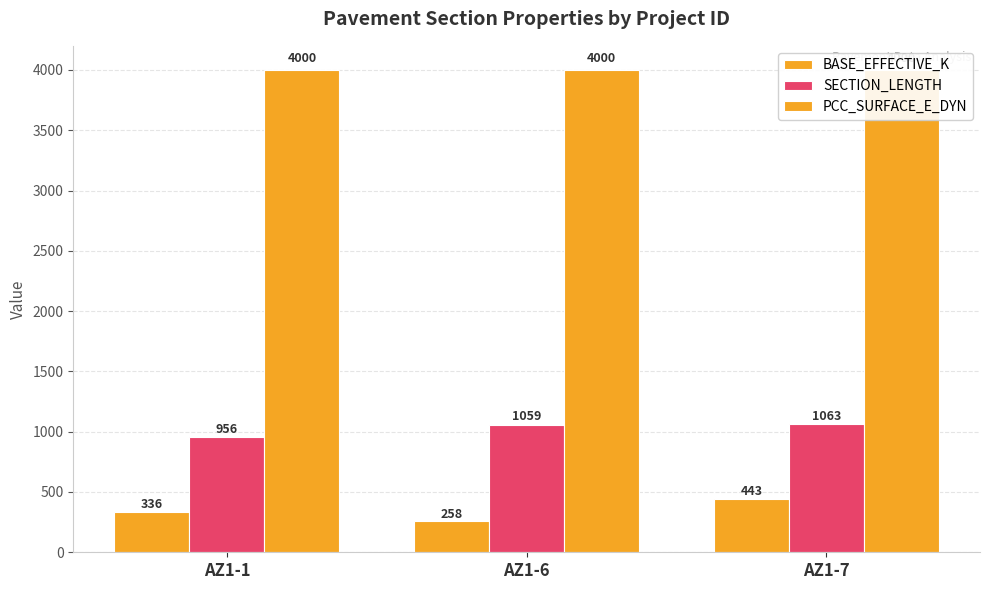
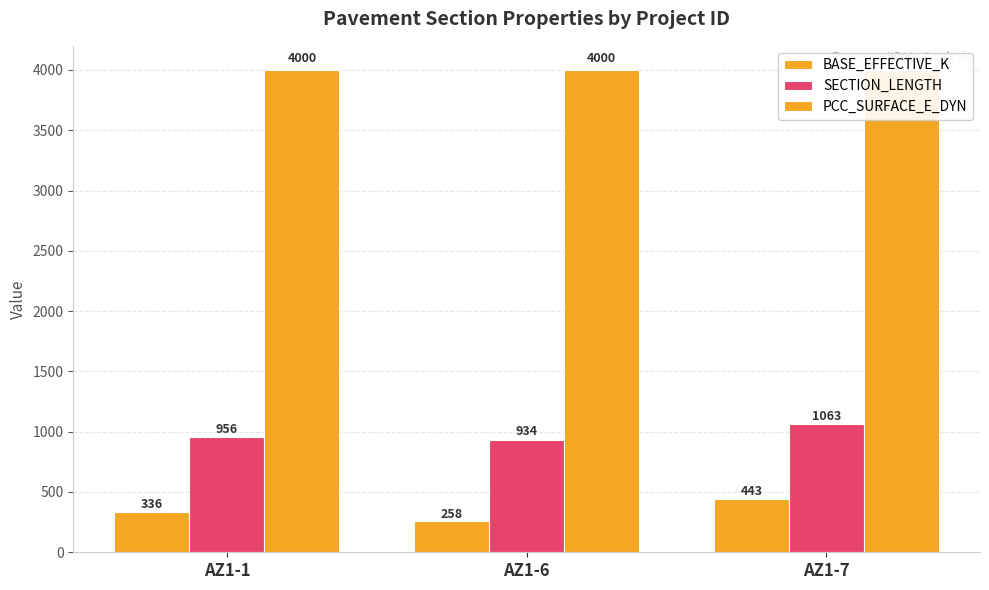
  {
    "SECTION_LENGTH": {
      "AZ1-1": 956,
-     "AZ1-6": 1059,
+     "AZ1-6": 934,
      "AZ1-7": 1063
    }
  }
